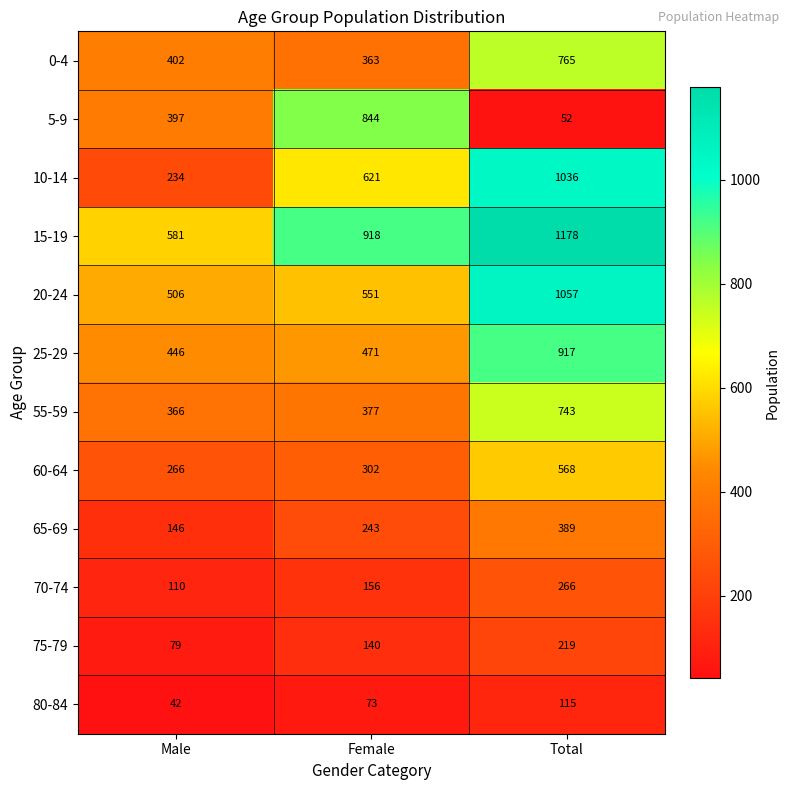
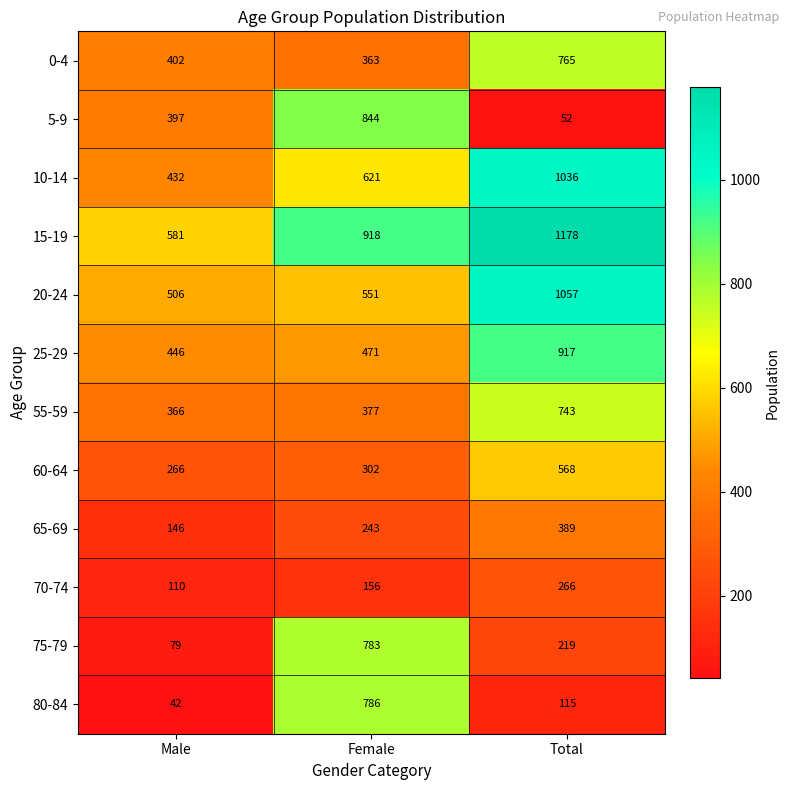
  {
    "10-14": {
-     "Male": 234
+     "Male": 432
    },
    "75-79": {
-     "Female": 140
+     "Female": 783
    },
    "80-84": {
-     "Female": 73
+     "Female": 786
    }
  }
